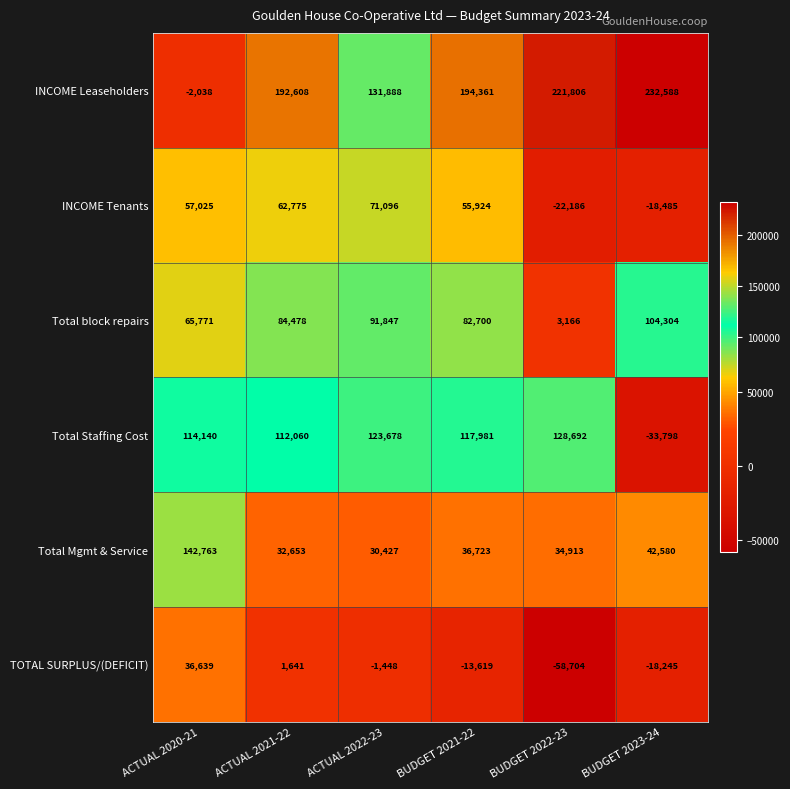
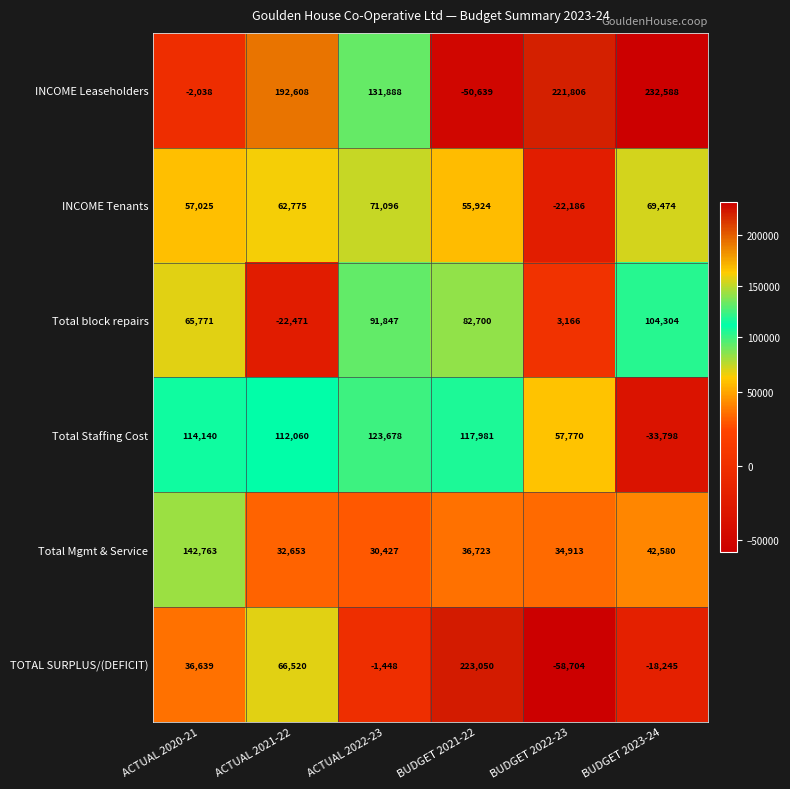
  {
    "INCOME Leaseholders": {
      "ACTUAL 2020-21": "-2,038",
      "ACTUAL 2021-22": "192,608",
      "ACTUAL 2022-23": "131,888",
-     "BUDGET 2021-22": "194,361",
+     "BUDGET 2021-22": "-50,639",
      "BUDGET 2022-23": "221,806",
      "BUDGET 2023-24": "232,588"
    },
    "INCOME Tenants": {
      "ACTUAL 2020-21": "57,025",
      "ACTUAL 2021-22": "62,775",
      "ACTUAL 2022-23": "71,096",
      "BUDGET 2021-22": "55,924",
      "BUDGET 2022-23": "-22,186",
-     "BUDGET 2023-24": "-18,485"
+     "BUDGET 2023-24": "69,474"
    },
    "Total block repairs": {
      "ACTUAL 2020-21": "65,771",
-     "ACTUAL 2021-22": "84,478",
+     "ACTUAL 2021-22": "-22,471",
      "ACTUAL 2022-23": "91,847",
      "BUDGET 2021-22": "82,700",
      "BUDGET 2022-23": "3,166",
      "BUDGET 2023-24": "104,304"
    },
    "Total Staffing Cost": {
      "ACTUAL 2020-21": "114,140",
      "ACTUAL 2021-22": "112,060",
      "ACTUAL 2022-23": "123,678",
      "BUDGET 2021-22": "117,981",
-     "BUDGET 2022-23": "128,692",
+     "BUDGET 2022-23": "57,770",
      "BUDGET 2023-24": "-33,798"
    },
    "Total Mgmt & Service": {
      "ACTUAL 2020-21": "142,763",
      "ACTUAL 2021-22": "32,653",
      "ACTUAL 2022-23": "30,427",
      "BUDGET 2021-22": "36,723",
      "BUDGET 2022-23": "34,913",
      "BUDGET 2023-24": "42,580"
    },
    "TOTAL SURPLUS/(DEFICIT)": {
      "ACTUAL 2020-21": "36,639",
-     "ACTUAL 2021-22": "1,641",
+     "ACTUAL 2021-22": "66,520",
      "ACTUAL 2022-23": "-1,448",
-     "BUDGET 2021-22": "-13,619",
+     "BUDGET 2021-22": "223,050",
      "BUDGET 2022-23": "-58,704",
      "BUDGET 2023-24": "-18,245"
    }
  }
